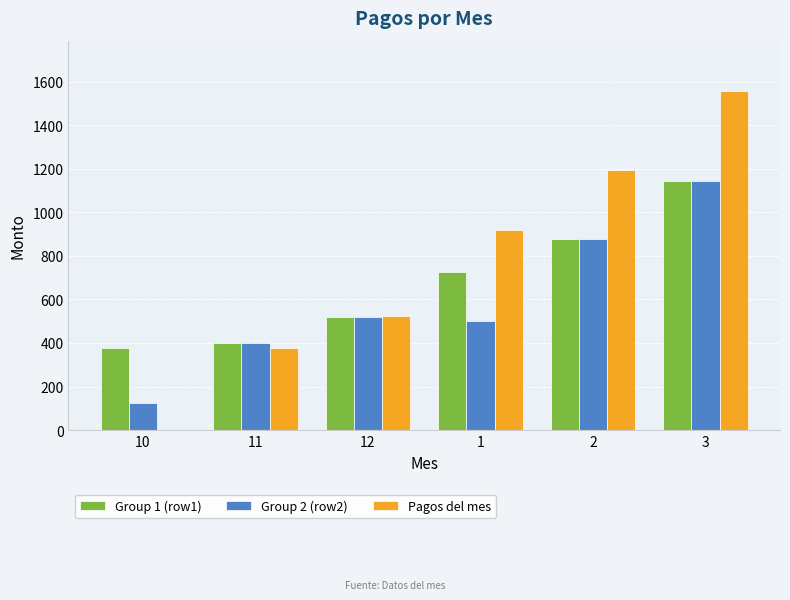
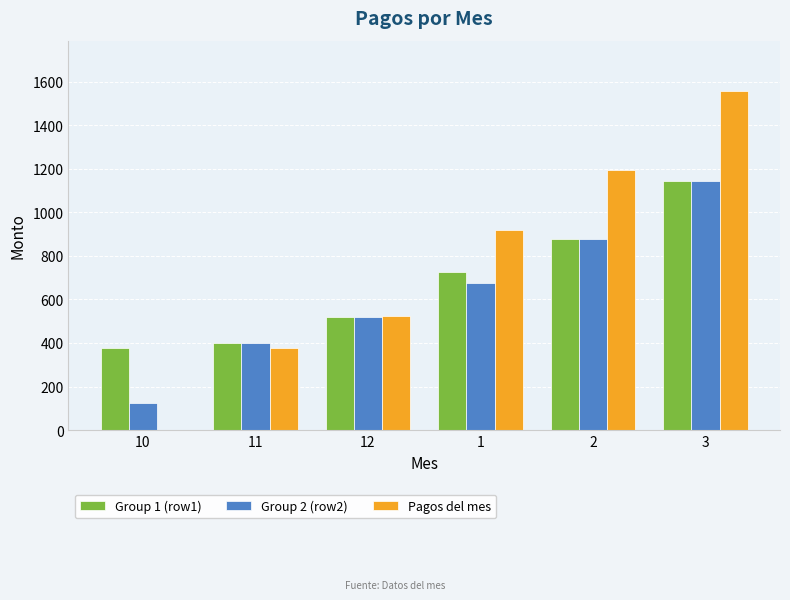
  {
    "Group 1 (row1)": {
      "10": 380,
      "11": 400,
      "12": 520,
      "1": 720,
      "2": 880,
      "3": 1140
    },
    "Group 2 (row2)": {
      "10": 130,
      "11": 400,
      "12": 520,
-     "1": 500,
+     "1": 680,
      "2": 880,
      "3": 1140
    },
    "Pagos del mes": {
      "10": 0,
      "11": 380,
      "12": 530,
      "1": 920,
      "2": 1200,
      "3": 1550
    }
  }
